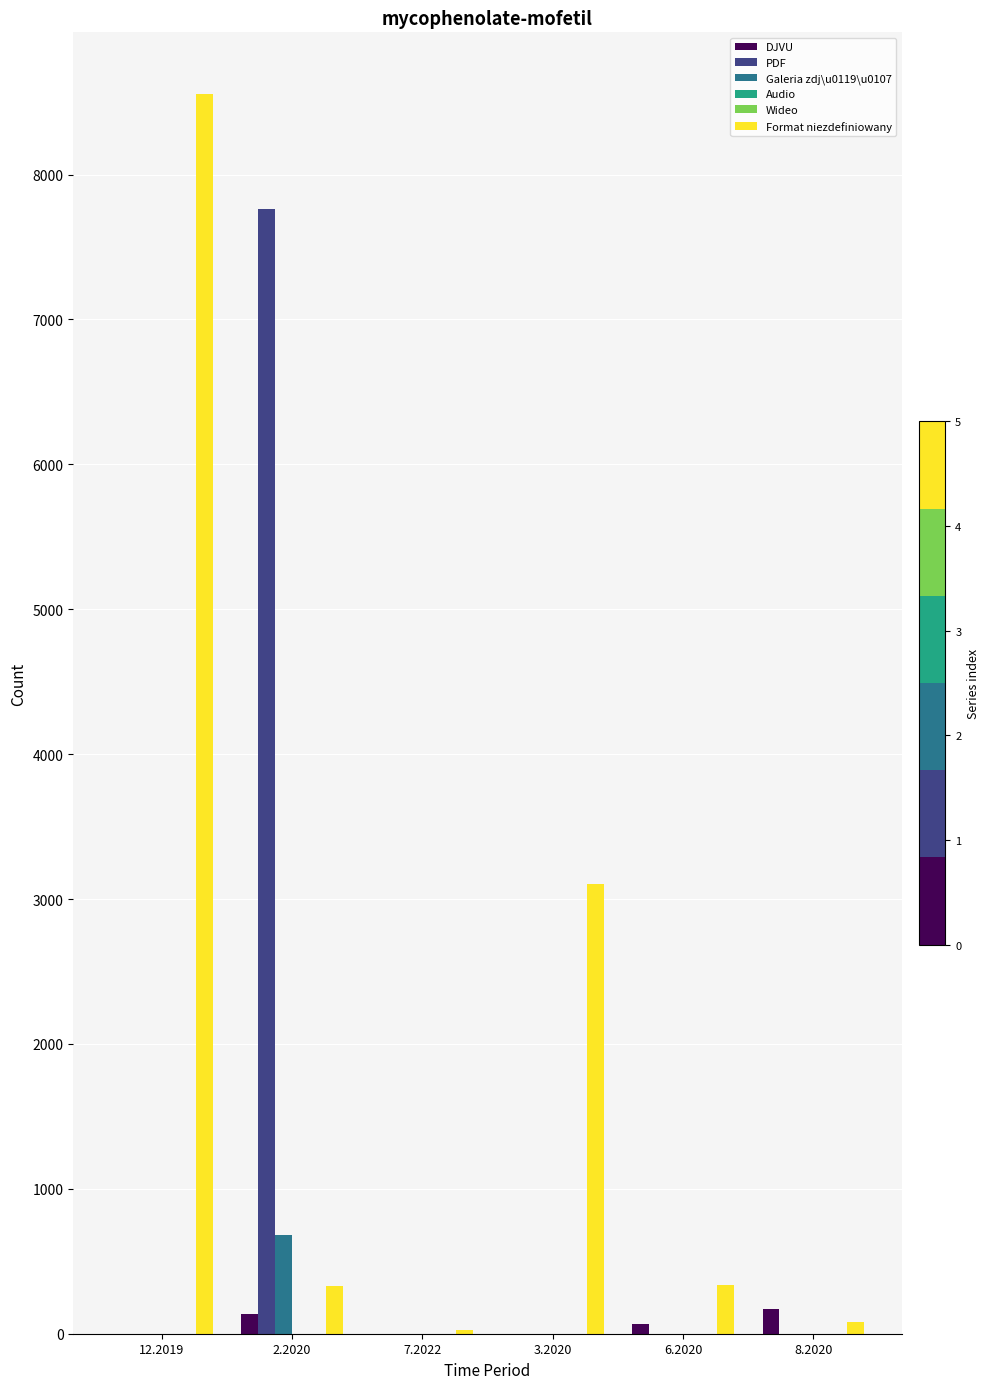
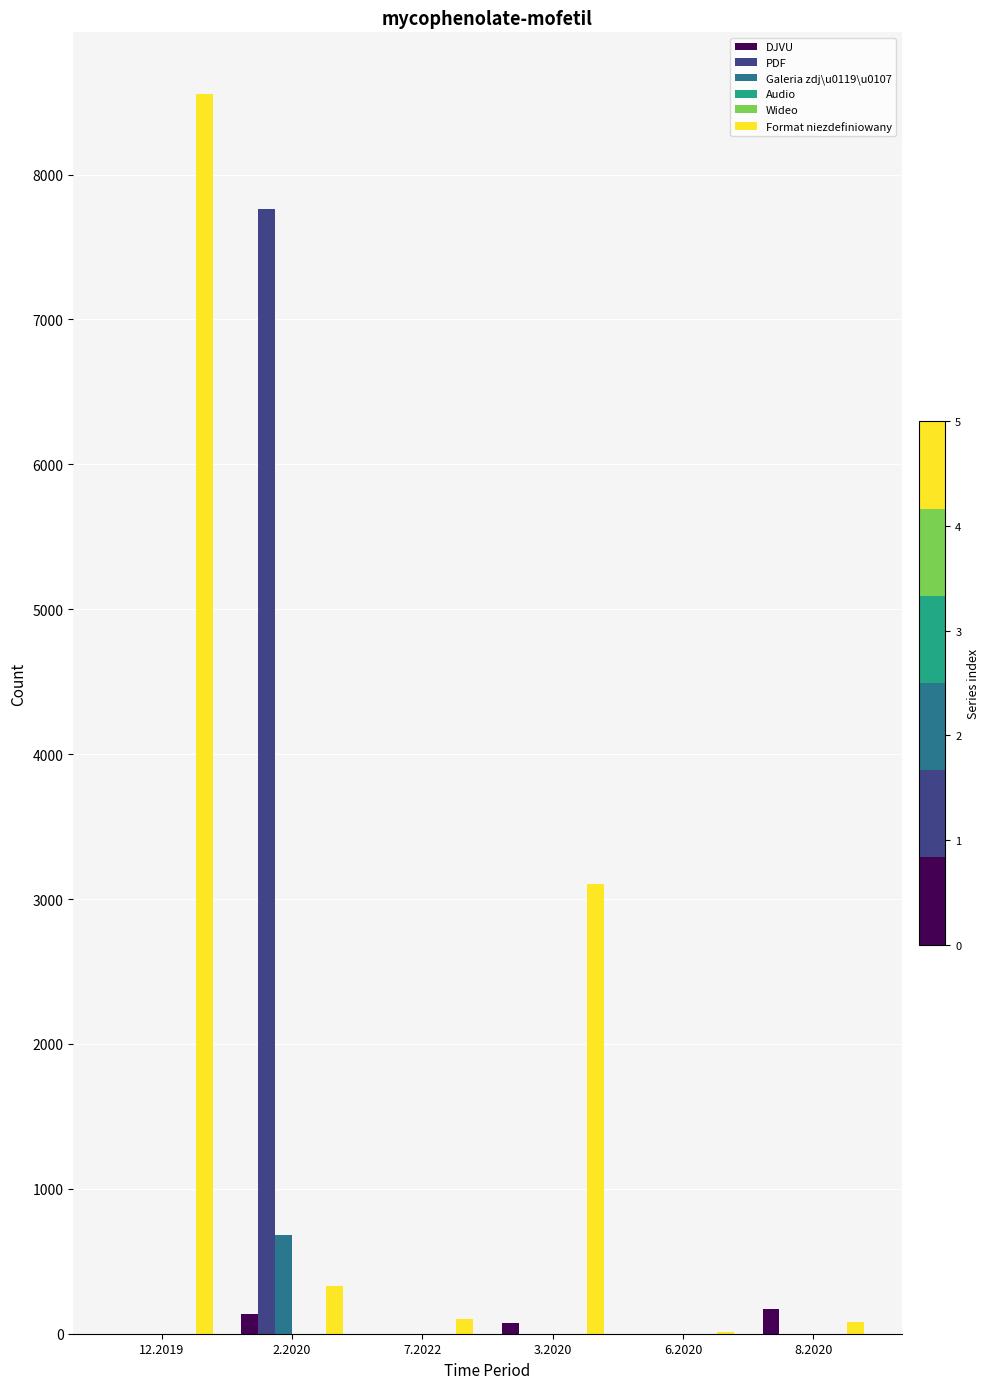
  {
    "DJVU": {
      "12.2019": 0,
      "2.2020": 140,
      "7.2022": 0,
-     "3.2020": 0,
-     "6.2020": 70,
+     "3.2020": 80,
+     "6.2020": 0,
      "8.2020": 170
    },
    "Wideo": {
      "12.2019": 0,
      "2.2020": 0,
      "7.2022": 0,
      "3.2020": 0,
      "6.2020": 0,
      "8.2020": 0
    },
    "Format niezdefiniowany": {
      "12.2019": 8550,
      "2.2020": 330,
-     "7.2022": 30,
+     "7.2022": 100,
      "3.2020": 3110,
-     "6.2020": 340,
+     "6.2020": 10,
      "8.2020": 80
    }
  }
